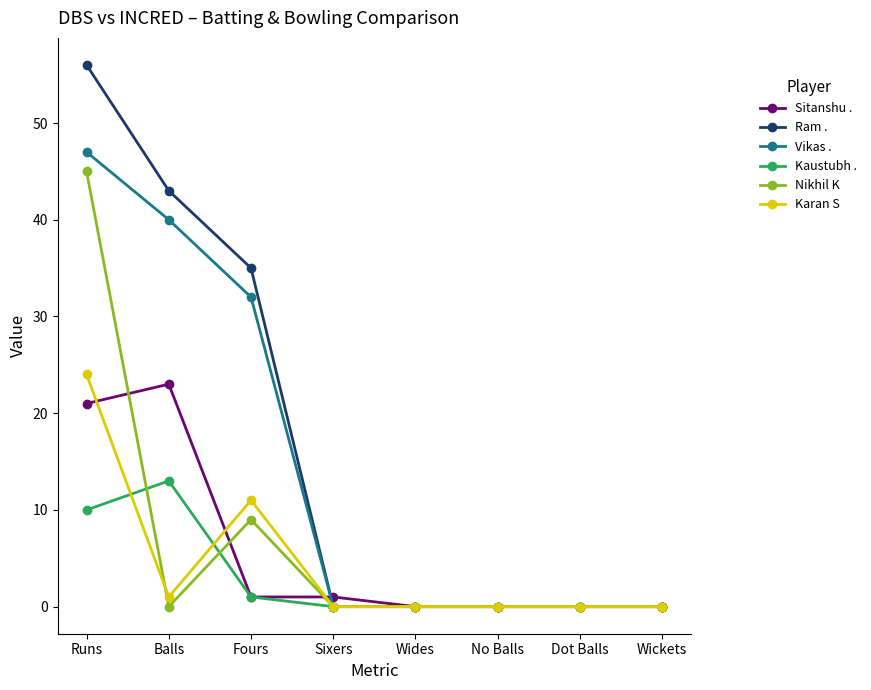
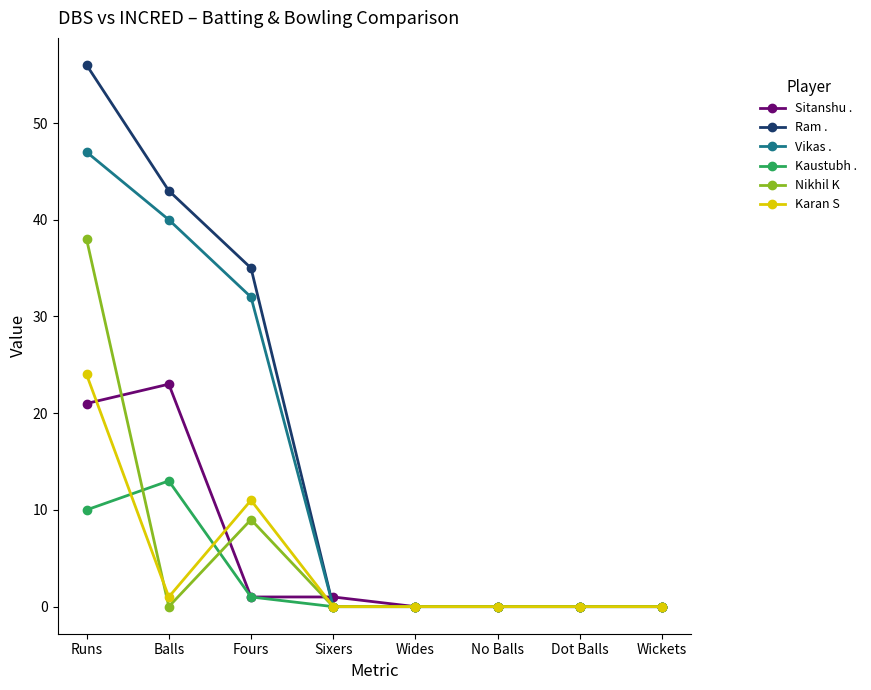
  {
    "Sitanshu .": {
      "Runs": 21,
      "Balls": 23,
      "Sixers": 1
    },
    "Ram .": {
      "Runs": 56,
      "Balls": 43,
      "Fours": 35
    },
    "Vikas .": {
      "Runs": 47,
      "Balls": 40,
      "Fours": 32
    },
    "Kaustubh .": {
      "Runs": 10,
      "Balls": 13
    },
    "Nikhil K": {
-     "Runs": 45,
+     "Runs": 38,
      "Balls": 0,
      "Fours": 9
    },
    "Karan S": {
      "Runs": 24,
      "Balls": 1,
      "Fours": 11
    }
  }
